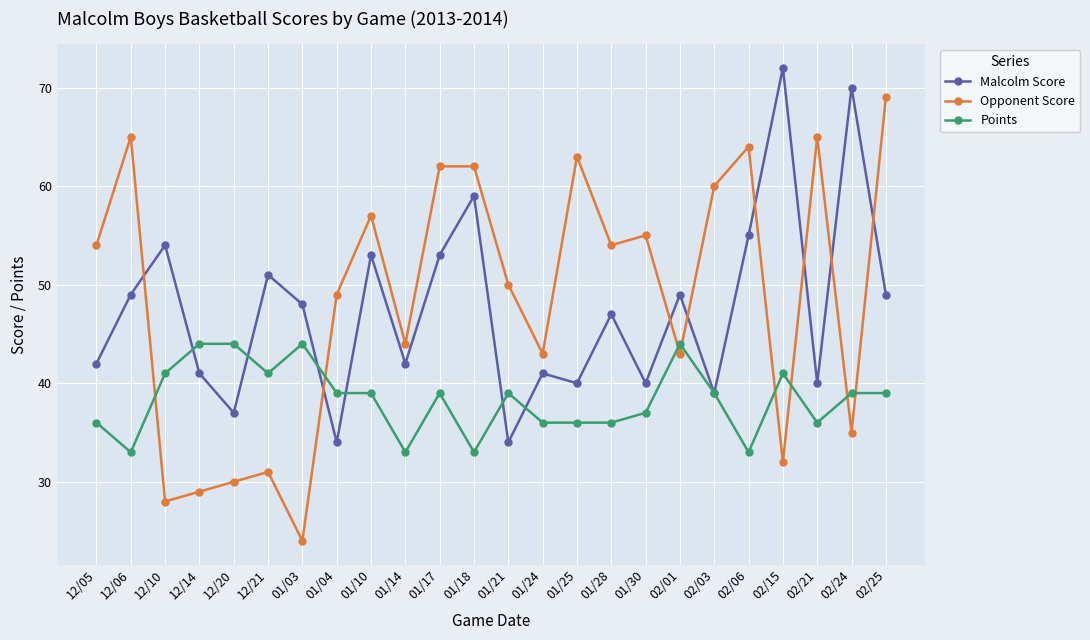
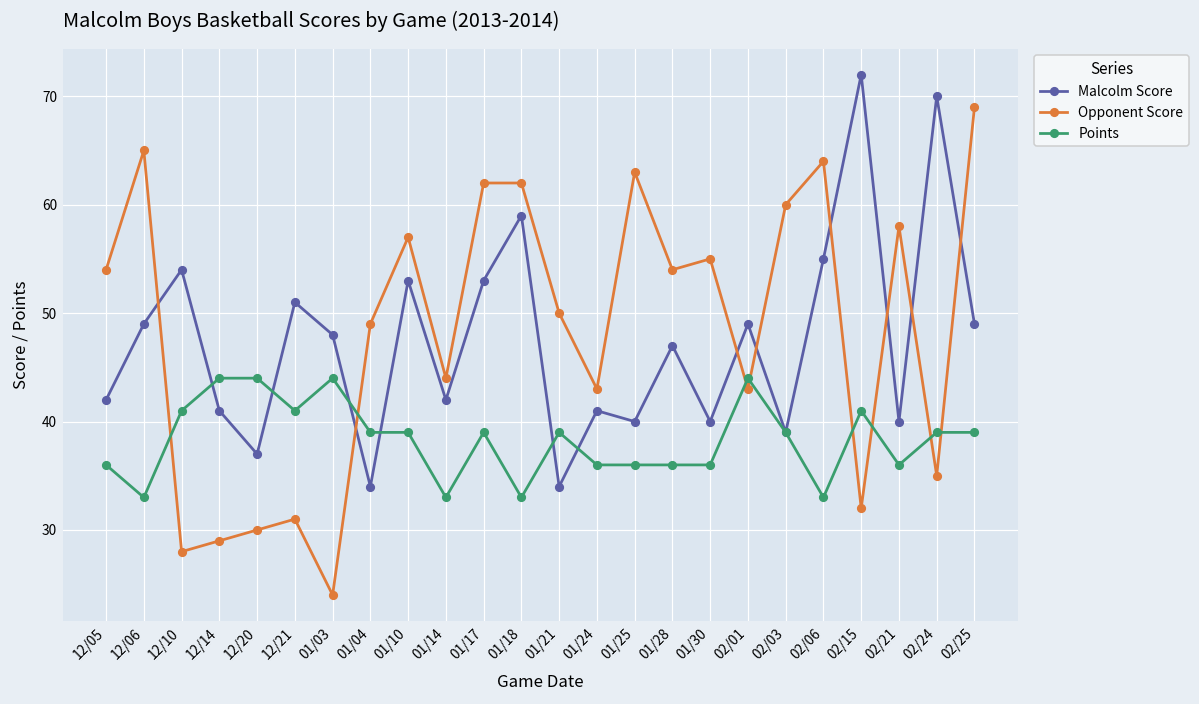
  {
    "Malcolm Score": {
      "12/05": 42,
      "12/06": 49,
      "12/10": 54,
      "12/14": 41,
      "12/20": 37,
      "12/21": 51,
      "01/03": 48,
      "01/04": 34,
      "01/10": 53,
      "01/14": 42,
      "01/17": 53,
      "01/18": 59,
      "01/21": 34,
      "01/24": 41,
      "01/25": 40,
      "01/28": 47,
      "01/30": 40,
      "02/01": 49,
      "02/06": 55,
      "02/15": 72,
      "02/21": 40,
      "02/24": 70,
      "02/25": 49
    },
    "Opponent Score": {
      "12/05": 54,
      "12/06": 65,
      "12/10": 28,
      "12/14": 29,
      "12/20": 30,
      "12/21": 31,
      "01/03": 24,
      "01/04": 49,
      "01/10": 57,
      "01/14": 44,
      "01/17": 62,
      "01/18": 62,
      "01/21": 50,
      "01/24": 43,
      "01/25": 63,
      "01/28": 54,
      "01/30": 55,
      "02/01": 43,
      "02/03": 60,
      "02/06": 64,
      "02/15": 32,
-     "02/21": 65,
+     "02/21": 58,
      "02/24": 35,
      "02/25": 69
    },
    "Points": {
      "12/05": 36,
      "12/06": 33,
      "12/10": 41,
      "12/14": 44,
      "12/20": 44,
      "12/21": 41,
      "01/03": 44,
      "01/04": 39,
      "01/10": 39,
      "01/14": 33,
      "01/17": 39,
      "01/18": 33,
      "01/21": 39,
      "01/24": 36,
      "01/25": 36,
      "01/28": 36,
-     "01/30": 37,
+     "01/30": 36,
      "02/01": 44,
      "02/06": 33,
      "02/15": 41,
      "02/21": 36,
      "02/24": 39,
      "02/25": 39
    }
  }
